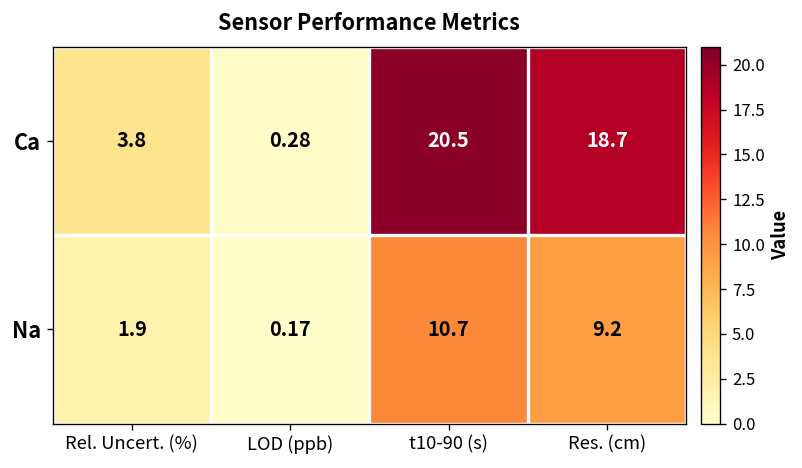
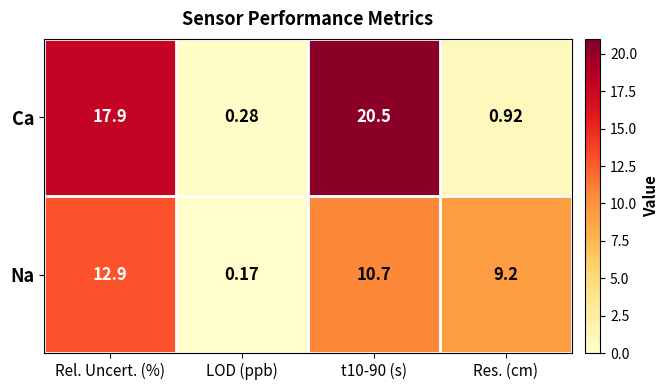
  {
    "Ca": {
-     "Rel. Uncert. (%)": 3.8,
+     "Rel. Uncert. (%)": 17.9,
      "LOD (ppb)": 0.28,
      "t10-90 (s)": 20.5,
-     "Res. (cm)": 18.7
+     "Res. (cm)": 0.92
    },
    "Na": {
-     "Rel. Uncert. (%)": 1.9,
+     "Rel. Uncert. (%)": 12.9,
      "LOD (ppb)": 0.17,
      "t10-90 (s)": 10.7,
      "Res. (cm)": 9.2
    }
  }
